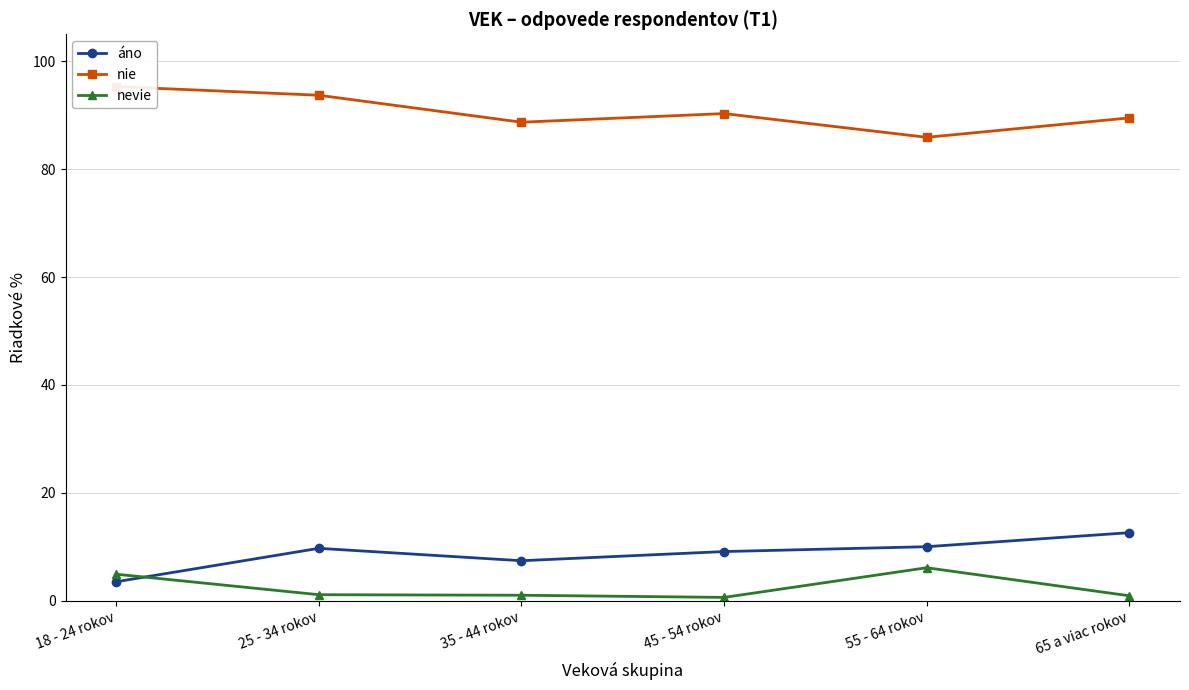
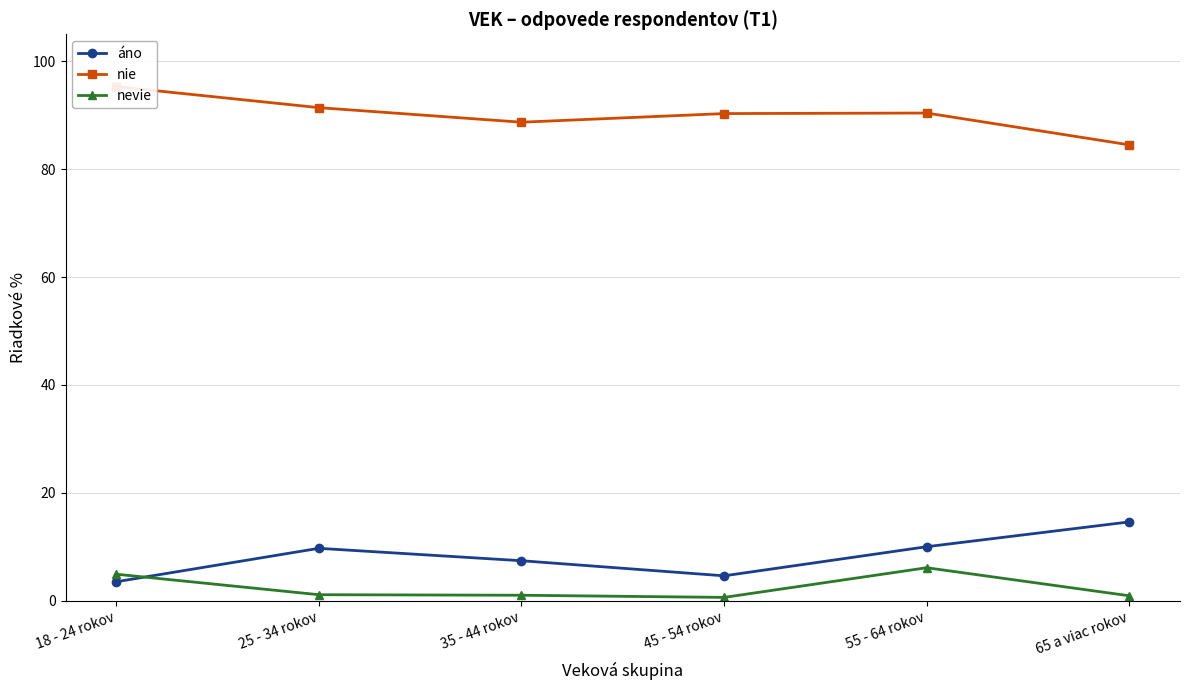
  {
    "áno": {
      "18 - 24 rokov": 4,
      "25 - 34 rokov": 10,
      "35 - 44 rokov": 7,
-     "45 - 54 rokov": 9,
+     "45 - 54 rokov": 5,
      "55 - 64 rokov": 10,
-     "65 a viac rokov": 13
+     "65 a viac rokov": 15
    },
    "nie": {
-     "25 - 34 rokov": 94,
+     "25 - 34 rokov": 91,
      "35 - 44 rokov": 89,
      "45 - 54 rokov": 90,
-     "55 - 64 rokov": 86,
-     "65 a viac rokov": 90
+     "55 - 64 rokov": 90,
+     "65 a viac rokov": 85
    },
    "nevie": {
      "18 - 24 rokov": 5,
      "25 - 34 rokov": 1,
      "35 - 44 rokov": 1,
      "45 - 54 rokov": 1,
      "55 - 64 rokov": 6,
      "65 a viac rokov": 1
    }
  }
